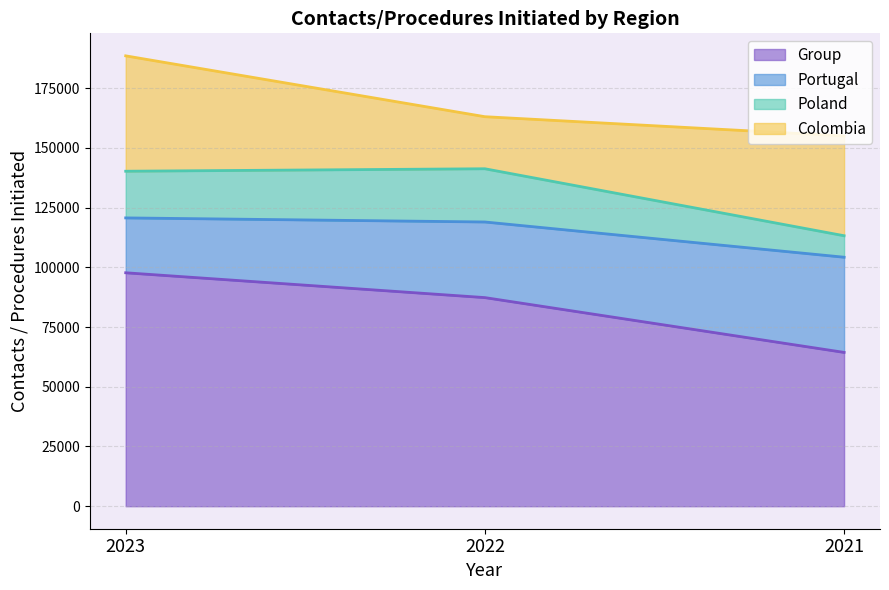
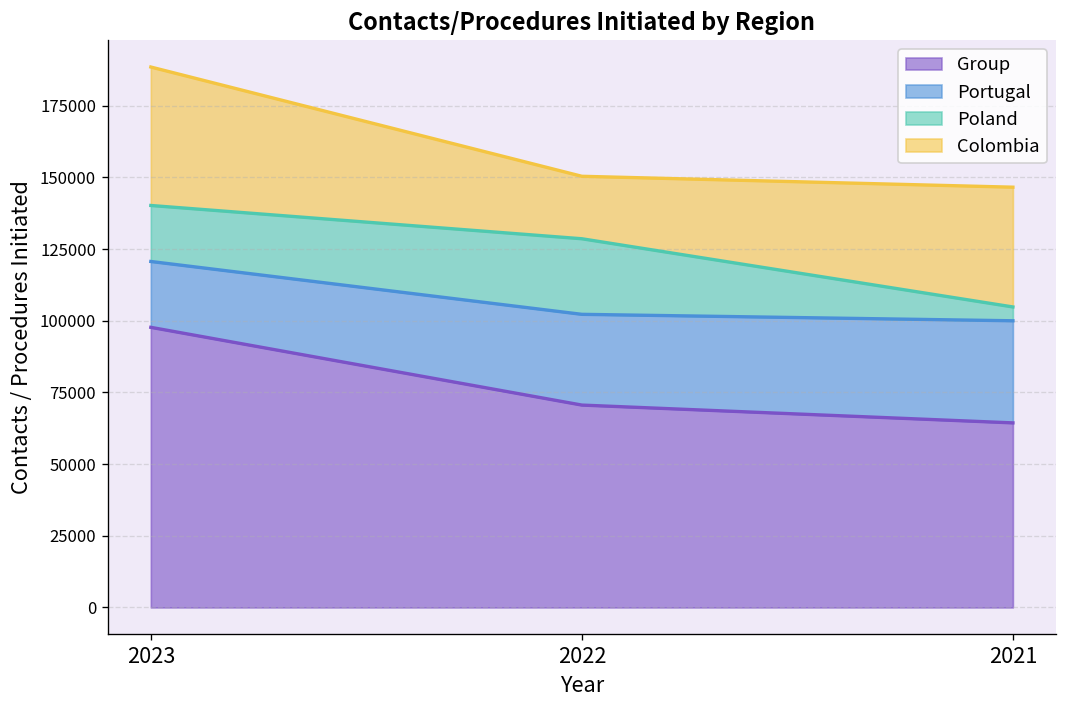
  {
    "Group": {
      "2023": 98000,
-     "2022": 87000,
+     "2022": 71000,
      "2021": 64000
    },
    "Portugal": {
      "2023": 23000,
      "2022": 32000,
-     "2021": 40000
+     "2021": 36000
    },
    "Poland": {
      "2023": 20000,
-     "2022": 22000,
-     "2021": 9000
+     "2022": 26000,
+     "2021": 5000
    },
    "Colombia": {
      "2023": 48000,
      "2022": 22000
    }
  }
